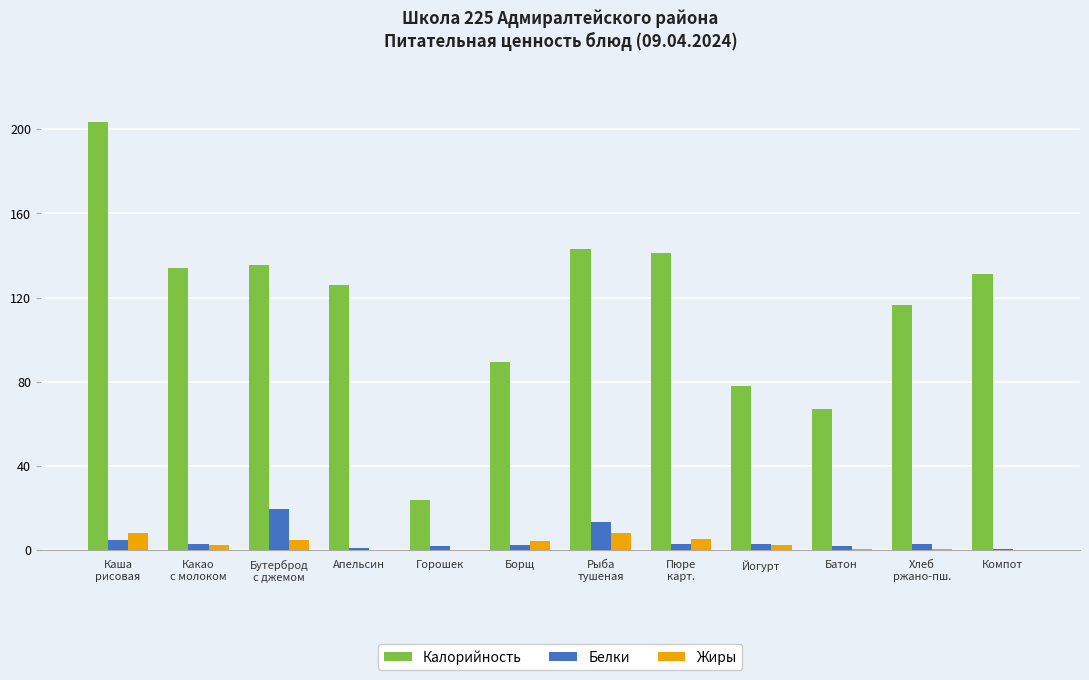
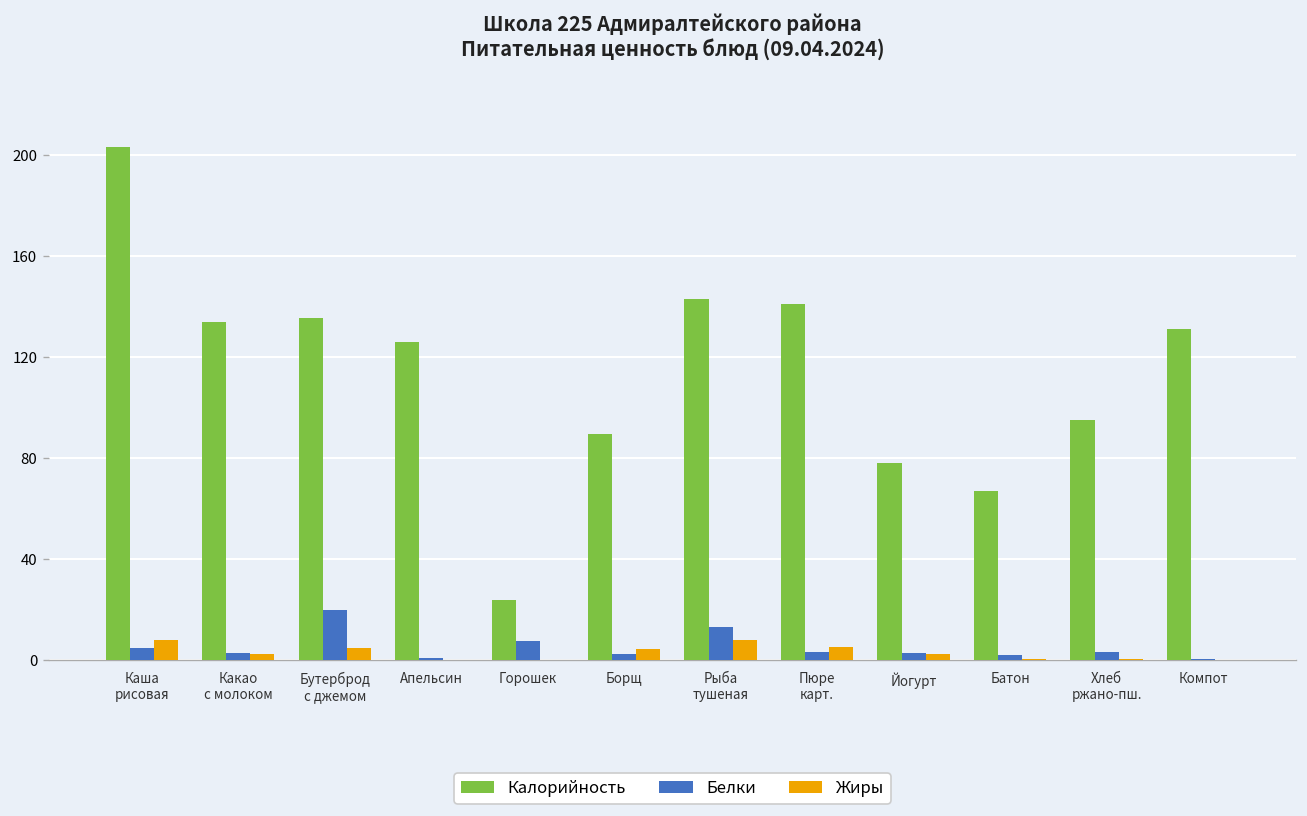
  {
    "Калорийность": {
      "Каша рисовая": 203,
      "Какао с молоком": 134,
      "Бутерброд с джемом": 136,
      "Апельсин": 126,
      "Горошек": 24,
      "Борщ": 90,
      "Рыба тушеная": 143,
      "Пюре карт.": 141,
      "Йогурт": 78,
      "Батон": 67,
-     "Хлеб ржано-пш.": 117,
+     "Хлеб ржано-пш.": 95,
      "Компот": 131
    },
    "Белки": {
      "Каша рисовая": 5,
      "Какао с молоком": 3,
      "Бутерброд с джемом": 20,
-     "Горошек": 2,
+     "Горошек": 8,
      "Борщ": 3,
      "Рыба тушеная": 13,
      "Пюре карт.": 3,
      "Йогурт": 3,
      "Батон": 2,
      "Хлеб ржано-пш.": 3
    },
    "Жиры": {
      "Каша рисовая": 8,
      "Какао с молоком": 3,
      "Бутерброд с джемом": 5,
      "Борщ": 4,
      "Рыба тушеная": 8,
      "Пюре карт.": 5,
      "Йогурт": 3
    }
  }
